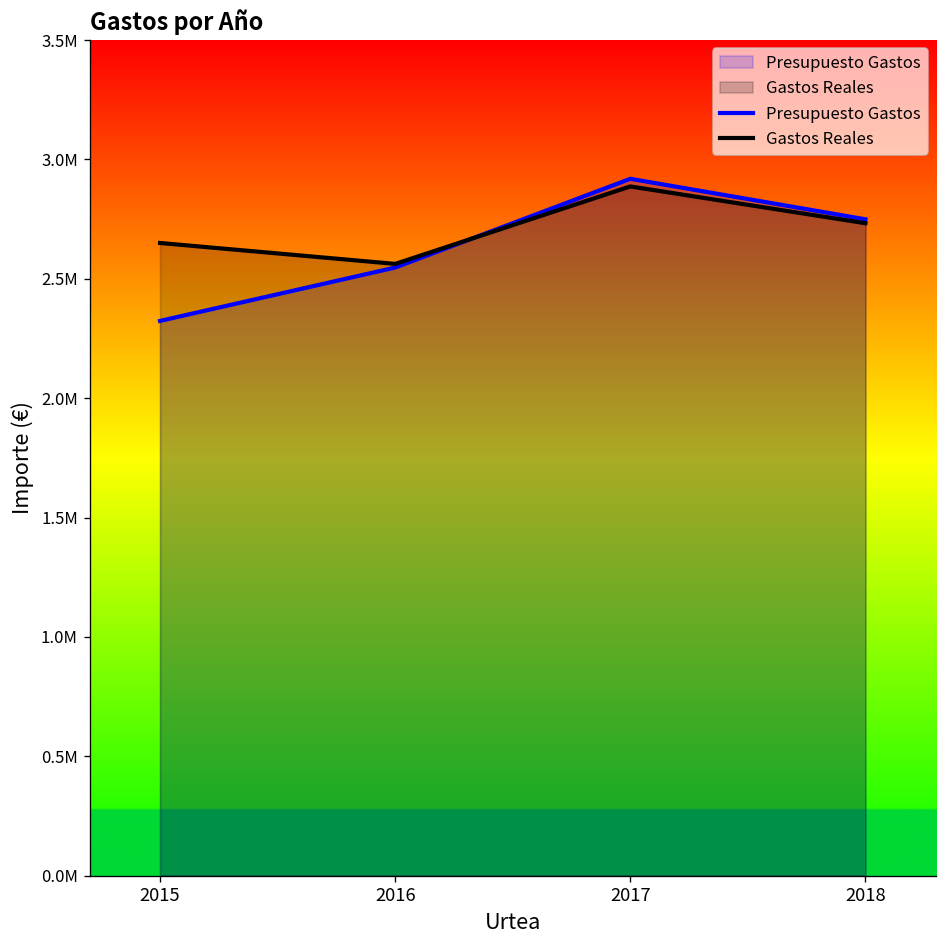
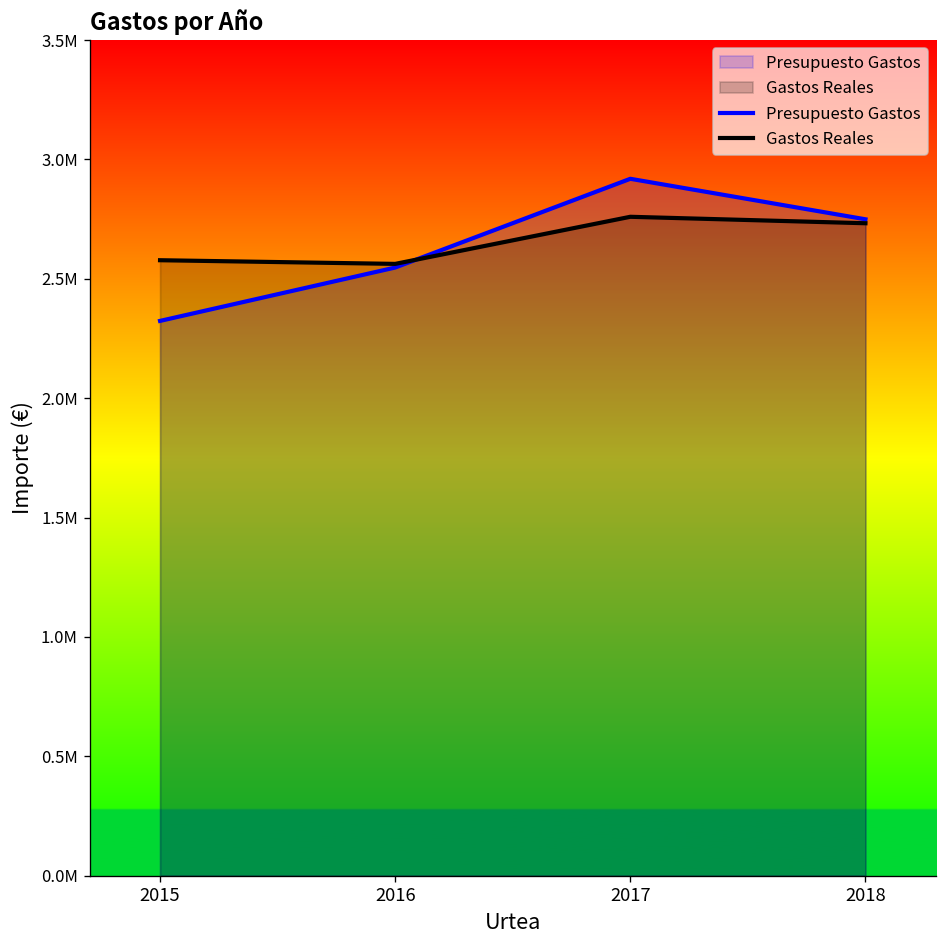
  {
    "Presupuesto Gastos": {
      "2015": 2320000,
      "2016": 2550000,
      "2017": 2920000,
      "2018": 2750000
    },
    "Gastos Reales": {
-     "2015": 2650000,
+     "2015": 2580000,
      "2016": 2560000,
-     "2017": 2890000,
+     "2017": 2760000,
      "2018": 2730000
    }
  }
